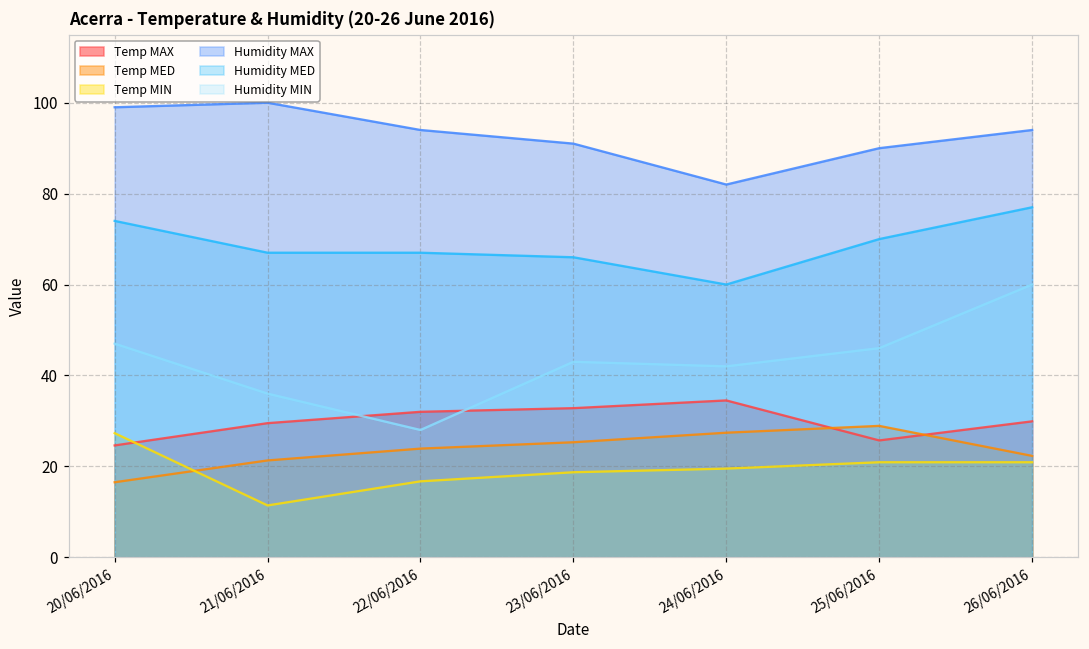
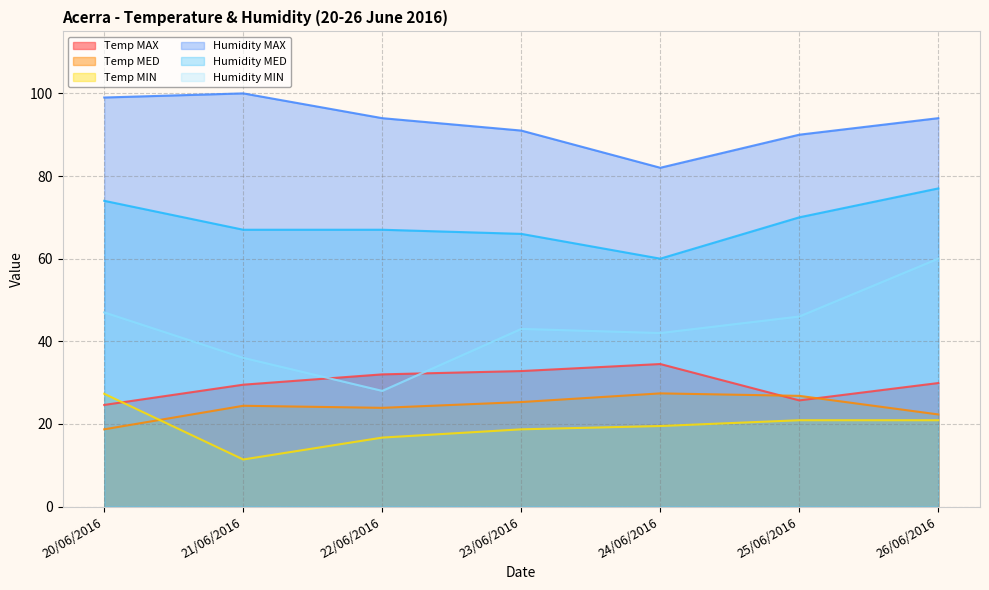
  {
    "Temp MAX": {
      "20/06/2016": 25,
      "21/06/2016": 30,
      "22/06/2016": 32,
      "23/06/2016": 33,
      "24/06/2016": 35,
      "25/06/2016": 26,
      "26/06/2016": 30
    },
    "Temp MED": {
-     "20/06/2016": 17,
-     "21/06/2016": 21,
+     "20/06/2016": 19,
+     "21/06/2016": 24,
      "22/06/2016": 24,
      "23/06/2016": 25,
      "24/06/2016": 27,
-     "25/06/2016": 29,
+     "25/06/2016": 27,
      "26/06/2016": 22
    },
    "Temp MIN": {
      "20/06/2016": 27,
      "21/06/2016": 11,
      "22/06/2016": 17,
      "23/06/2016": 19,
      "24/06/2016": 20,
      "25/06/2016": 21,
      "26/06/2016": 21
    }
  }
